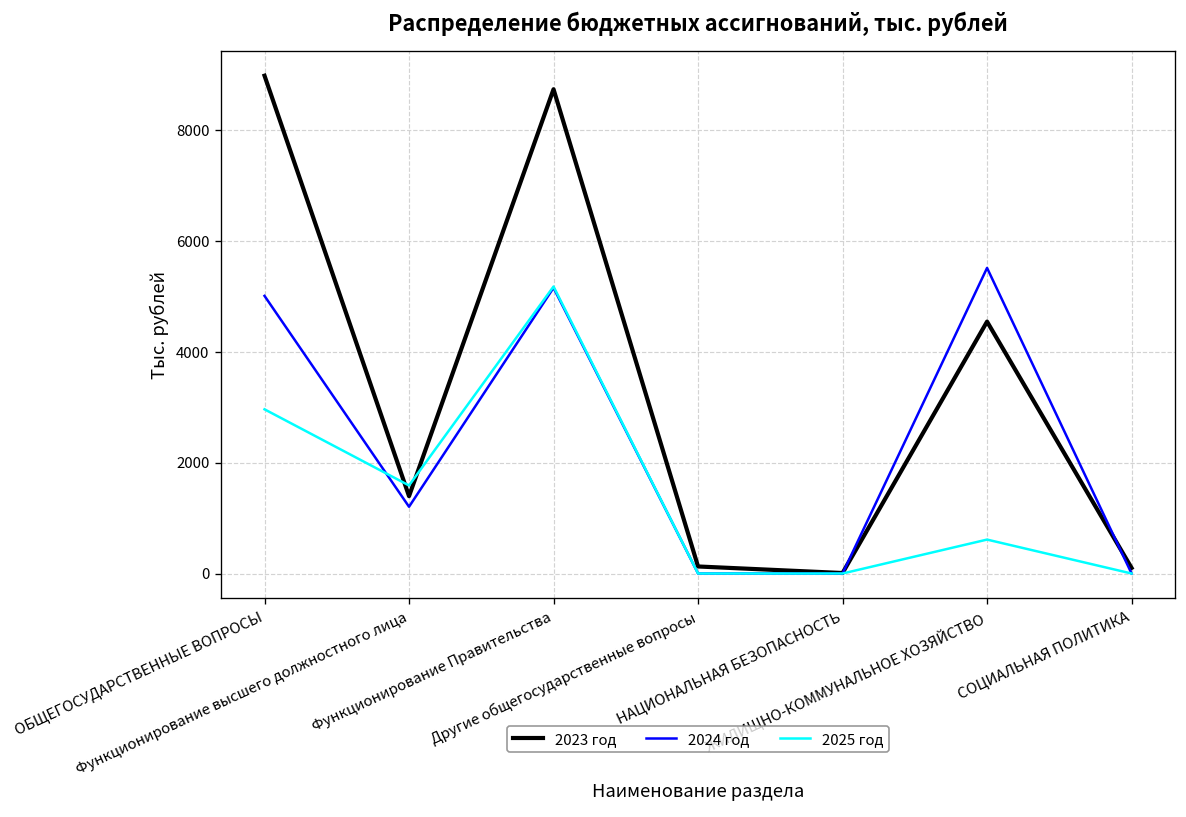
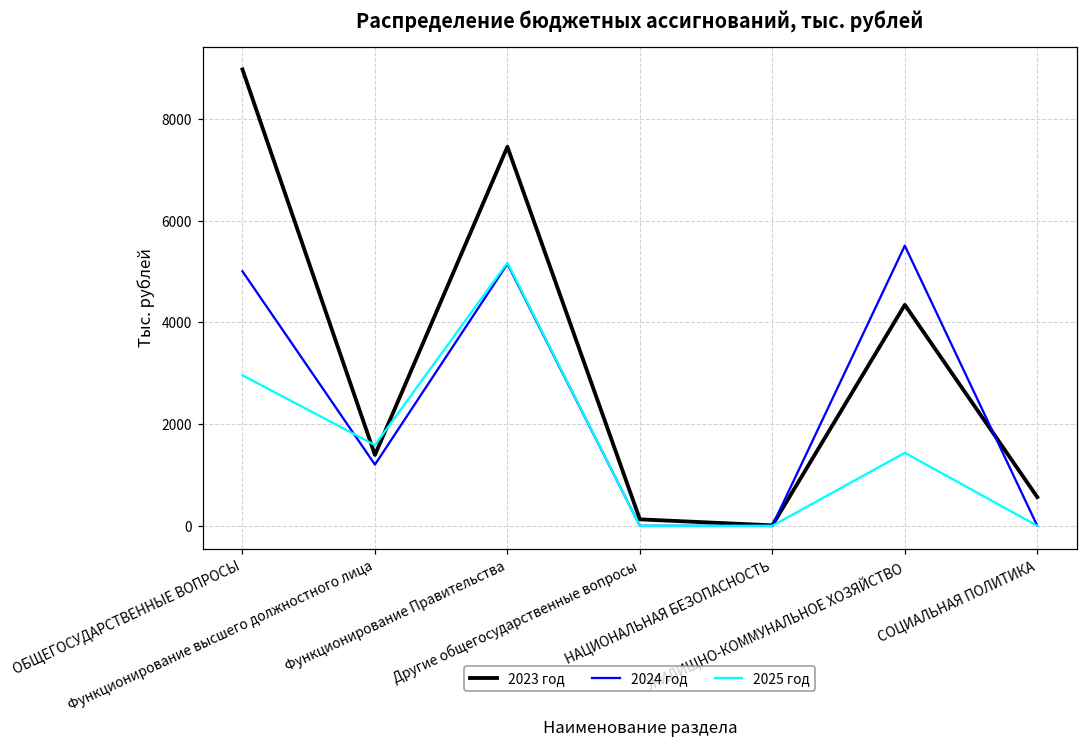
  {
    "2023 год": {
      "ОБЩЕГОСУДАРСТВЕННЫЕ ВОПРОСЫ": 9000,
      "Функционирование высшего должностного лица": 1400,
-     "Функционирование Правительства": 8700,
+     "Функционирование Правительства": 7500,
      "Другие общегосударственные вопросы": 100,
-     "ЖИЛИЩНО-КОММУНАЛЬНОЕ ХОЗЯЙСТВО": 4500,
-     "СОЦИАЛЬНАЯ ПОЛИТИКА": 100
+     "ЖИЛИЩНО-КОММУНАЛЬНОЕ ХОЗЯЙСТВО": 4300,
+     "СОЦИАЛЬНАЯ ПОЛИТИКА": 600
    },
    "2024 год": {
      "ОБЩЕГОСУДАРСТВЕННЫЕ ВОПРОСЫ": 5000,
      "Функционирование высшего должностного лица": 1200,
      "ЖИЛИЩНО-КОММУНАЛЬНОЕ ХОЗЯЙСТВО": 5500
    },
    "2025 год": {
      "ОБЩЕГОСУДАРСТВЕННЫЕ ВОПРОСЫ": 3000,
      "Функционирование высшего должностного лица": 1600,
-     "ЖИЛИЩНО-КОММУНАЛЬНОЕ ХОЗЯЙСТВО": 600
+     "ЖИЛИЩНО-КОММУНАЛЬНОЕ ХОЗЯЙСТВО": 1400
    }
  }
